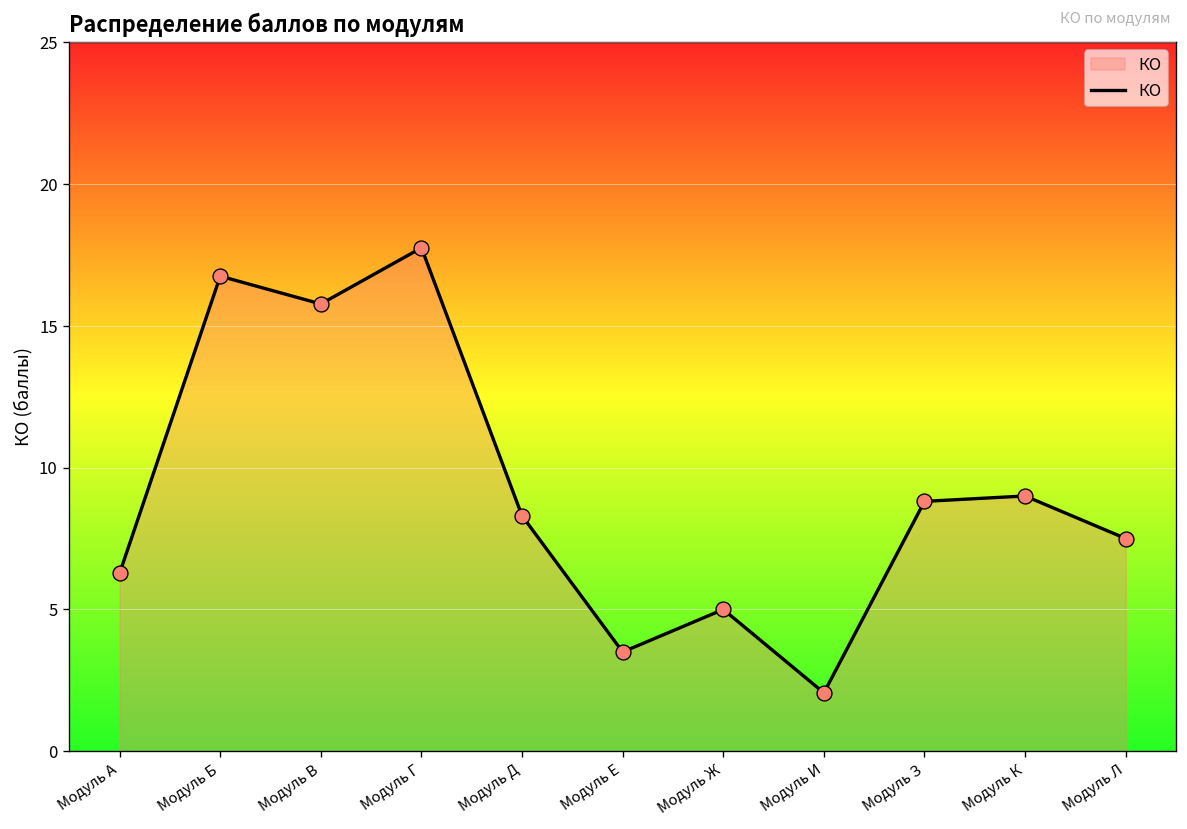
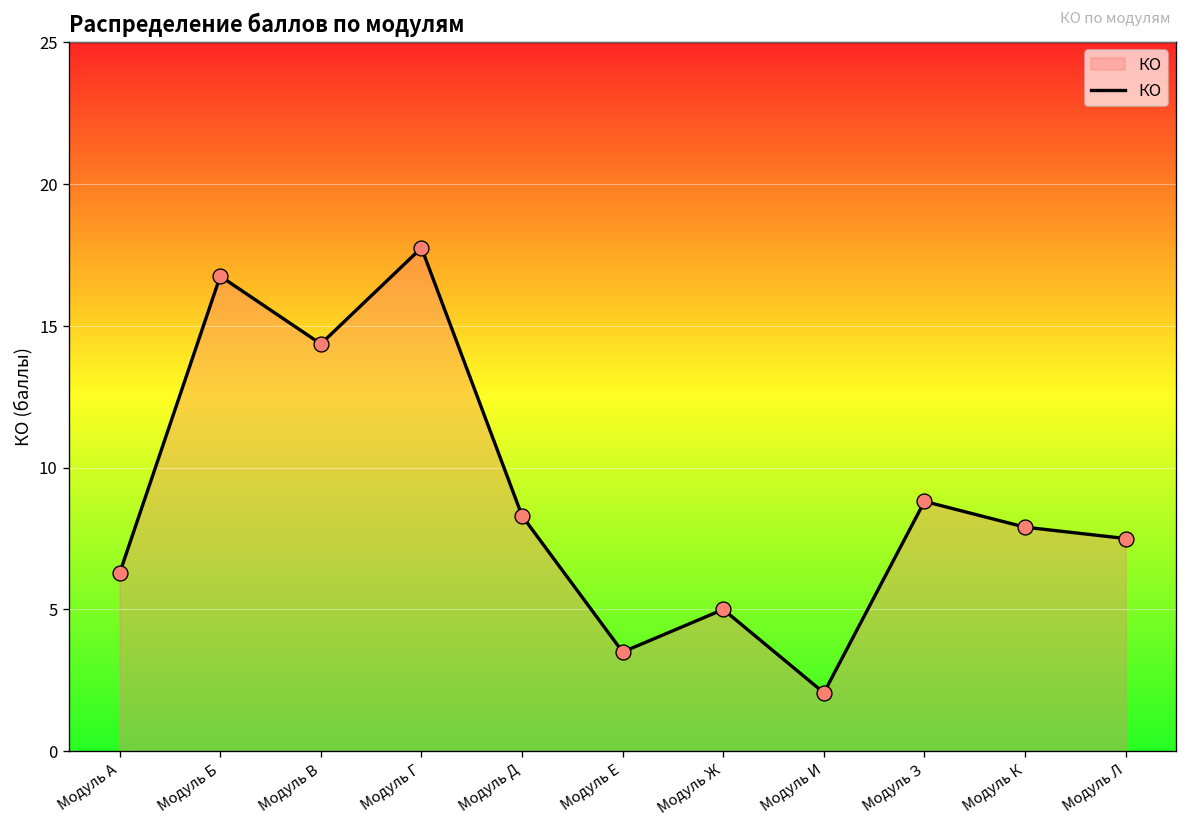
  {
    "Модуль А": 6.3,
    "Модуль Б": 16.8,
-   "Модуль В": 15.8,
+   "Модуль В": 14.4,
    "Модуль Г": 17.8,
    "Модуль Д": 8.3,
    "Модуль Е": 3.5,
    "Модуль Ж": 5.0,
    "Модуль И": 2.1,
    "Модуль З": 8.8,
-   "Модуль К": 9.0,
+   "Модуль К": 7.9,
    "Модуль Л": 7.5
  }
